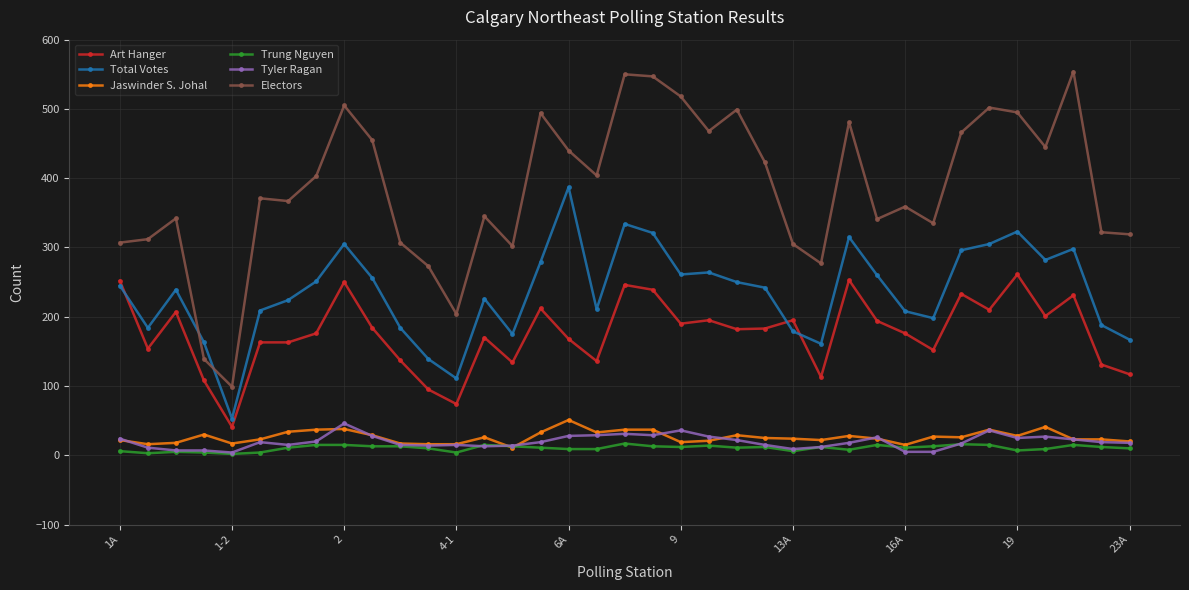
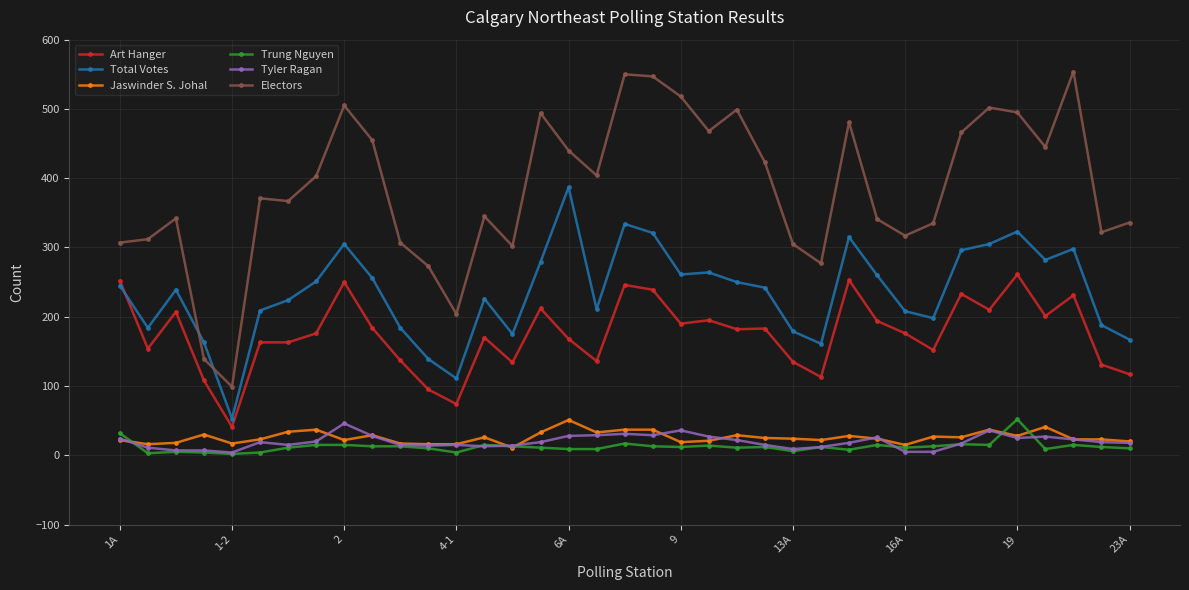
  {
    "Art Hanger": {
      "1A": 250,
      "1-2": 40,
      "2": 250,
      "4-1": 70,
      "6A": 170,
      "9": 190,
-     "13A": 200,
+     "13A": 140,
      "16A": 180,
      "19": 260,
      "23A": 120
    },
    "Total Votes": {
      "1A": 250,
      "1-2": 50,
      "2": 310,
      "4-1": 110,
      "6A": 390,
      "9": 260,
      "13A": 180,
      "16A": 210,
      "19": 320,
      "23A": 170
    },
    "Jaswinder S. Johal": {
      "1-2": 20,
-     "2": 40,
+     "2": 20,
      "6A": 50,
      "9": 20,
      "13A": 20,
      "16A": 20
    },
    "Trung Nguyen": {
-     "1A": 10,
+     "1A": 30,
      "2": 20,
      "4-1": 0,
      "6A": 10,
      "9": 10,
      "16A": 10,
-     "19": 10,
+     "19": 50,
      "23A": 10
    },
    "Tyler Ragan": {
      "2": 50,
      "6A": 30,
      "9": 40,
      "16A": 10
    },
    "Electors": {
      "1A": 310,
      "1-2": 100,
      "2": 510,
      "4-1": 200,
      "6A": 440,
      "9": 520,
      "13A": 310,
-     "16A": 360,
+     "16A": 320,
      "19": 500,
-     "23A": 320
+     "23A": 340
    }
  }
